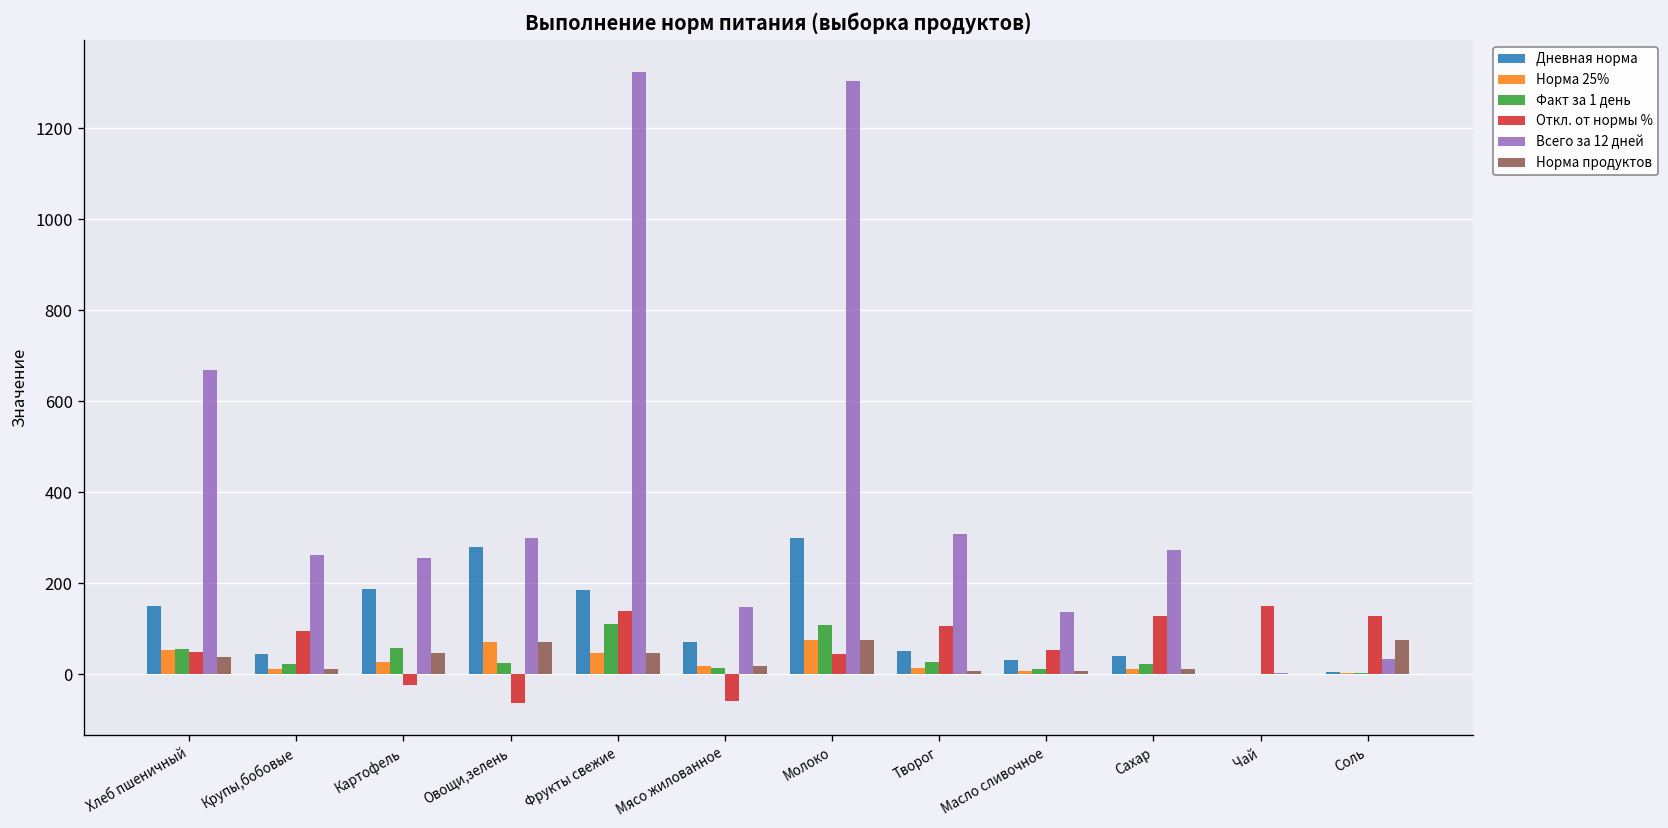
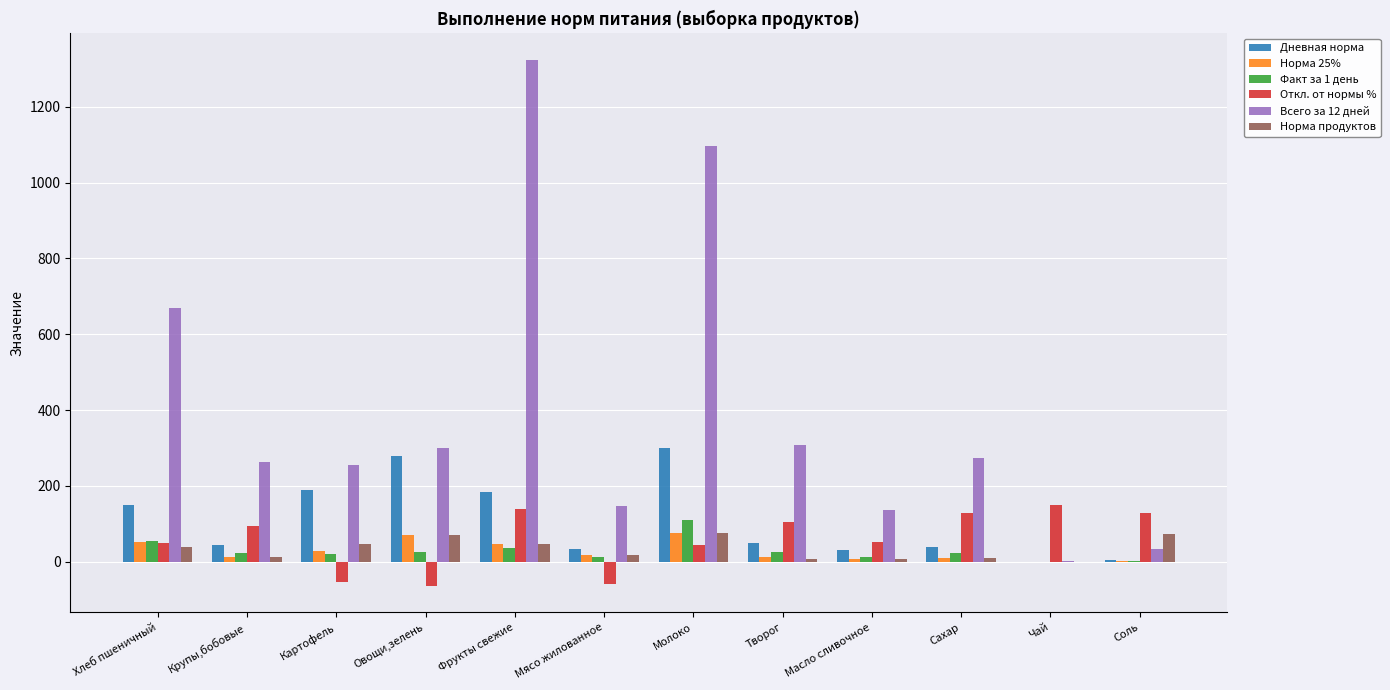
  {
    "Дневная норма": {
      "Хлеб пшеничный": 150,
      "Крупы,бобовые": 50,
      "Картофель": 190,
      "Овощи,зелень": 280,
      "Фрукты свежие": 190,
-     "Мясо жилованное": 70,
+     "Мясо жилованное": 30,
      "Молоко": 300,
      "Творог": 50,
      "Масло сливочное": 30,
      "Сахар": 40
    },
    "Норма 25%": {
      "Хлеб пшеничный": 50,
      "Крупы,бобовые": 10,
      "Картофель": 30,
      "Овощи,зелень": 70,
      "Фрукты свежие": 50,
      "Мясо жилованное": 20,
      "Молоко": 80,
      "Творог": 10,
      "Масло сливочное": 10,
      "Сахар": 10
    },
    "Факт за 1 день": {
      "Хлеб пшеничный": 60,
      "Крупы,бобовые": 20,
-     "Картофель": 60,
+     "Картофель": 20,
      "Овощи,зелень": 30,
-     "Фрукты свежие": 110,
+     "Фрукты свежие": 40,
      "Мясо жилованное": 10,
      "Молоко": 110,
      "Творог": 30,
      "Масло сливочное": 10,
      "Сахар": 20
    },
    "Откл. от нормы %": {
      "Хлеб пшеничный": 50,
      "Крупы,бобовые": 90,
-     "Картофель": -20,
+     "Картофель": -50,
      "Овощи,зелень": -60,
      "Фрукты свежие": 140,
      "Мясо жилованное": -60,
      "Молоко": 40,
      "Творог": 100,
      "Масло сливочное": 50,
      "Сахар": 130,
      "Чай": 150,
      "Соль": 130
    },
    "Всего за 12 дней": {
      "Хлеб пшеничный": 670,
      "Крупы,бобовые": 260,
      "Картофель": 260,
      "Овощи,зелень": 300,
      "Фрукты свежие": 1320,
      "Мясо жилованное": 150,
-     "Молоко": 1300,
+     "Молоко": 1100,
      "Творог": 310,
      "Масло сливочное": 140,
      "Сахар": 270,
      "Соль": 30
    },
    "Норма продуктов": {
      "Хлеб пшеничный": 40,
      "Крупы,бобовые": 10,
      "Картофель": 50,
      "Овощи,зелень": 70,
      "Фрукты свежие": 50,
      "Мясо жилованное": 20,
      "Молоко": 80,
      "Творог": 10,
      "Масло сливочное": 10,
      "Сахар": 10,
      "Соль": 70
    }
  }
